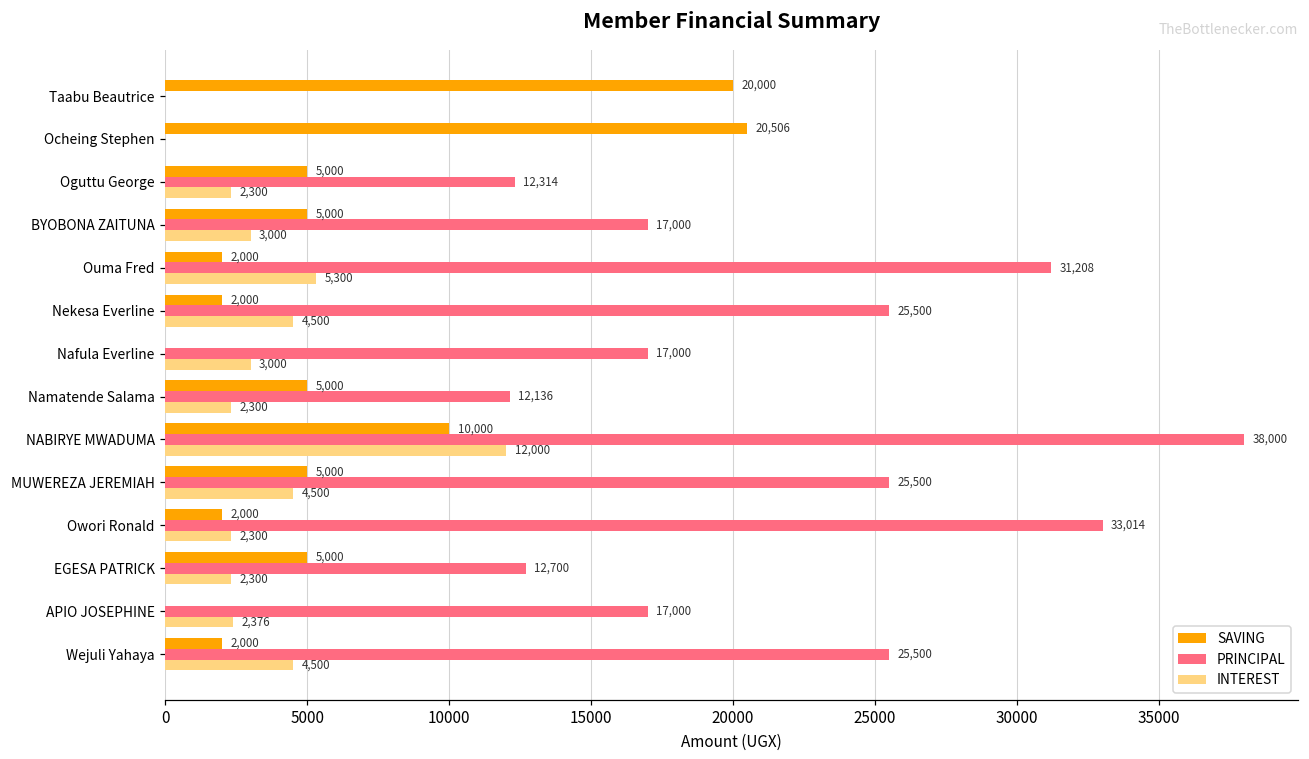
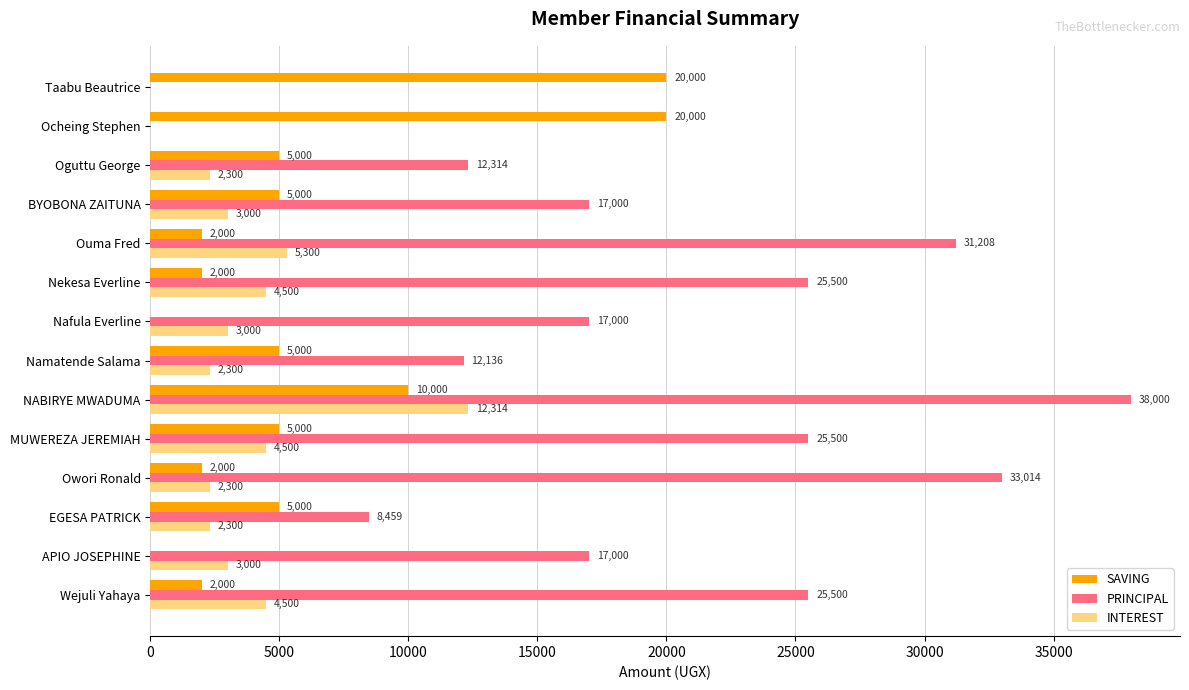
  {
    "SAVING": {
      "Taabu Beautrice": "20,000",
-     "Ocheing Stephen": "20,506",
+     "Ocheing Stephen": "20,000",
      "Oguttu George": "5,000",
      "BYOBONA ZAITUNA": "5,000",
      "Ouma Fred": "2,000",
      "Nekesa Everline": "2,000",
      "Namatende Salama": "5,000",
      "NABIRYE MWADUMA": "10,000",
      "MUWEREZA JEREMIAH": "5,000",
      "Owori Ronald": "2,000",
      "EGESA PATRICK": "5,000",
      "Wejuli Yahaya": "2,000"
    },
    "PRINCIPAL": {
      "Oguttu George": "12,314",
      "BYOBONA ZAITUNA": "17,000",
      "Ouma Fred": "31,208",
      "Nekesa Everline": "25,500",
      "Nafula Everline": "17,000",
      "Namatende Salama": "12,136",
      "NABIRYE MWADUMA": "38,000",
      "MUWEREZA JEREMIAH": "25,500",
      "Owori Ronald": "33,014",
-     "EGESA PATRICK": "12,700",
+     "EGESA PATRICK": "8,459",
      "APIO JOSEPHINE": "17,000",
      "Wejuli Yahaya": "25,500"
    },
    "INTEREST": {
      "Oguttu George": "2,300",
      "BYOBONA ZAITUNA": "3,000",
      "Ouma Fred": "5,300",
      "Nekesa Everline": "4,500",
      "Nafula Everline": "3,000",
      "Namatende Salama": "2,300",
-     "NABIRYE MWADUMA": "12,000",
+     "NABIRYE MWADUMA": "12,314",
      "MUWEREZA JEREMIAH": "4,500",
      "Owori Ronald": "2,300",
      "EGESA PATRICK": "2,300",
-     "APIO JOSEPHINE": "2,376",
+     "APIO JOSEPHINE": "3,000",
      "Wejuli Yahaya": "4,500"
    }
  }
